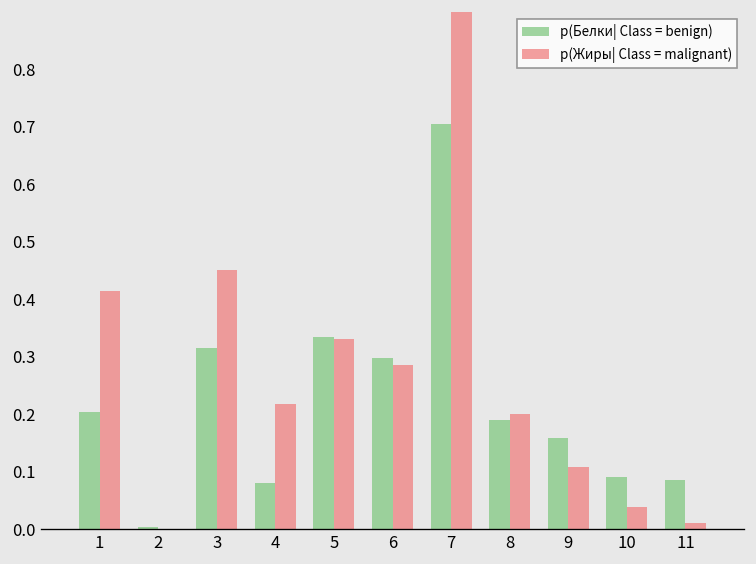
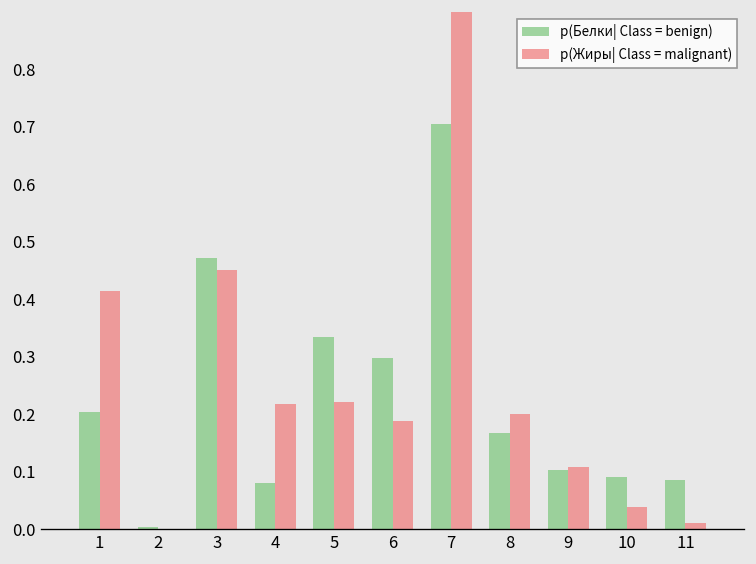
  {
    "p(Белки| Class = benign)": {
      "1": 0.20,
-     "3": 0.32,
+     "3": 0.47,
      "4": 0.08,
      "5": 0.33,
      "6": 0.30,
      "7": 0.70,
-     "8": 0.19,
-     "9": 0.16,
+     "8": 0.17,
+     "9": 0.10,
      "10": 0.09,
      "11": 0.09
    },
    "p(Жиры| Class = malignant)": {
      "1": 0.41,
      "3": 0.45,
      "4": 0.22,
-     "5": 0.33,
-     "6": 0.29,
+     "5": 0.22,
+     "6": 0.19,
      "8": 0.20,
      "9": 0.11,
      "10": 0.04,
      "11": 0.01
    }
  }
